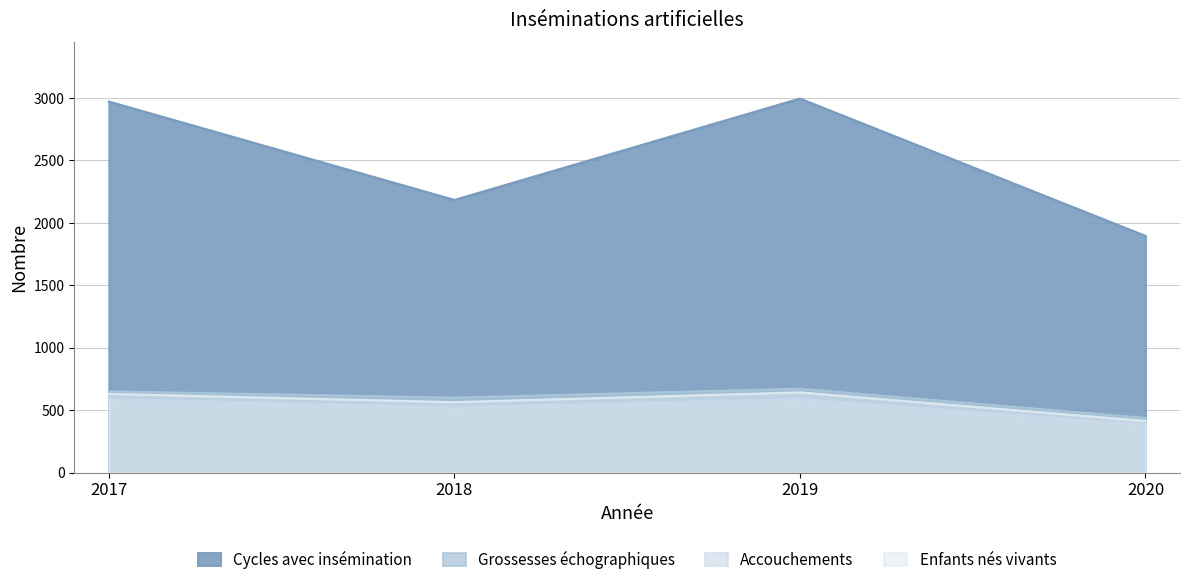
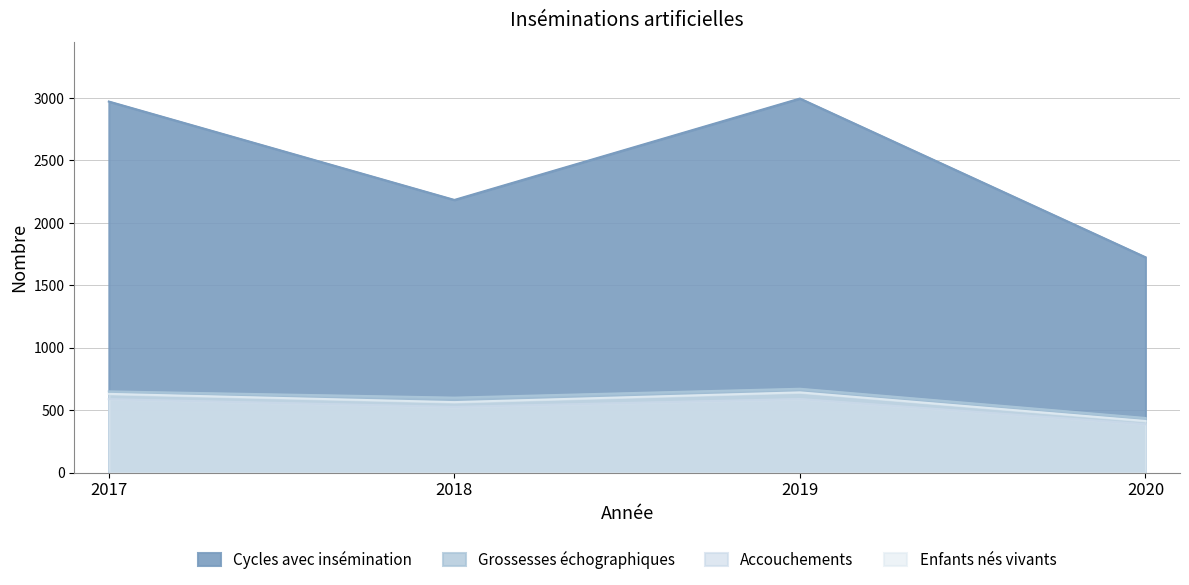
  {
    "Cycles avec insémination": {
      "2017": 2970,
      "2018": 2180,
      "2019": 3000,
-     "2020": 1900
+     "2020": 1720
    }
  }
